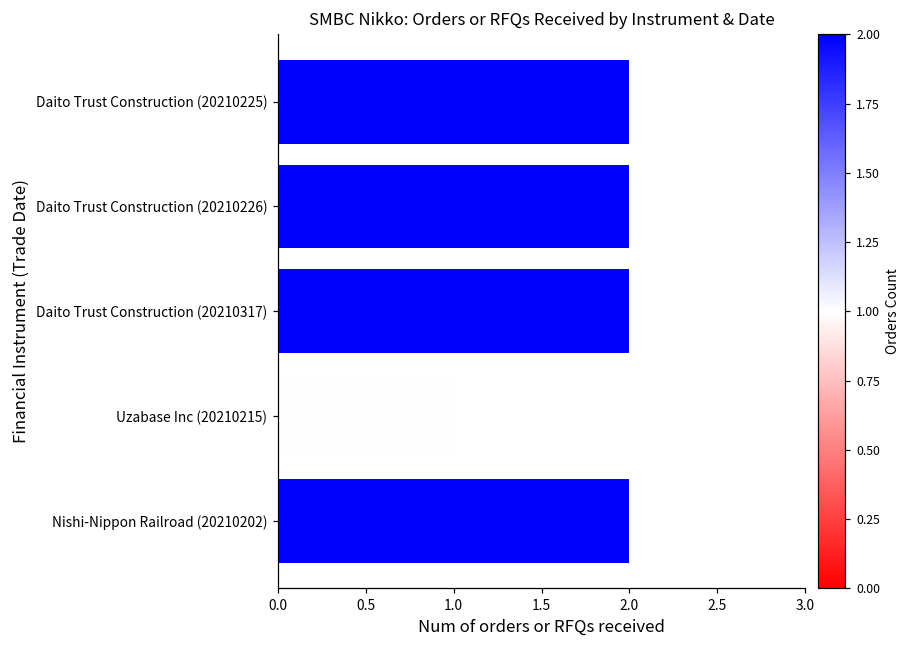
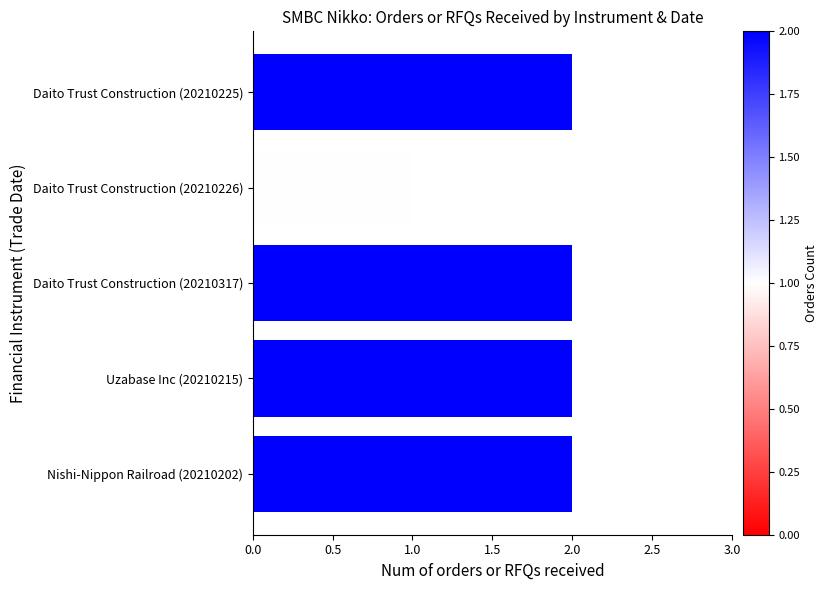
  {
    "Daito Trust Construction (20210225)": 2,
-   "Daito Trust Construction (20210226)": 2,
+   "Daito Trust Construction (20210226)": 1,
    "Daito Trust Construction (20210317)": 2,
-   "Uzabase Inc (20210215)": 1,
+   "Uzabase Inc (20210215)": 2,
    "Nishi-Nippon Railroad (20210202)": 2
  }
